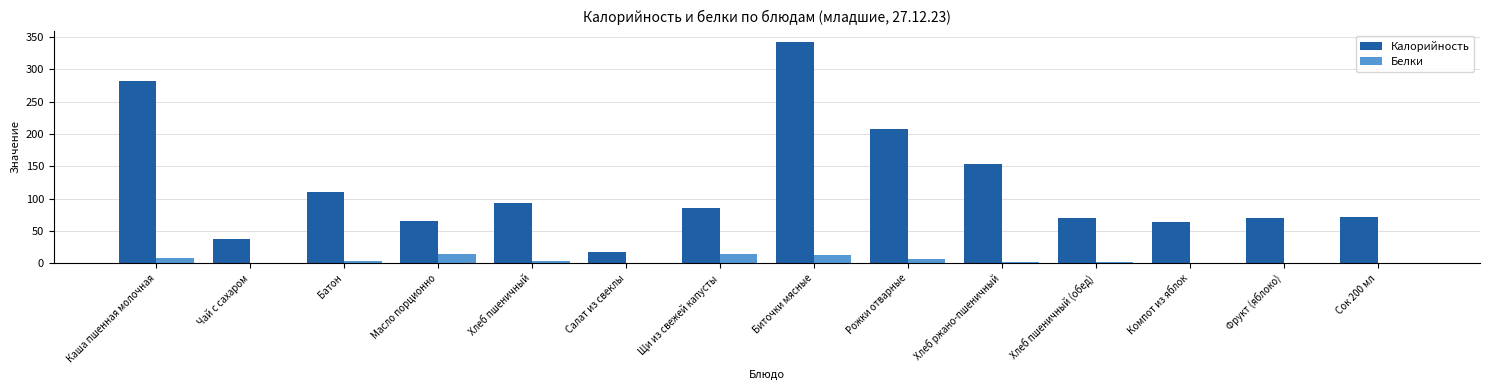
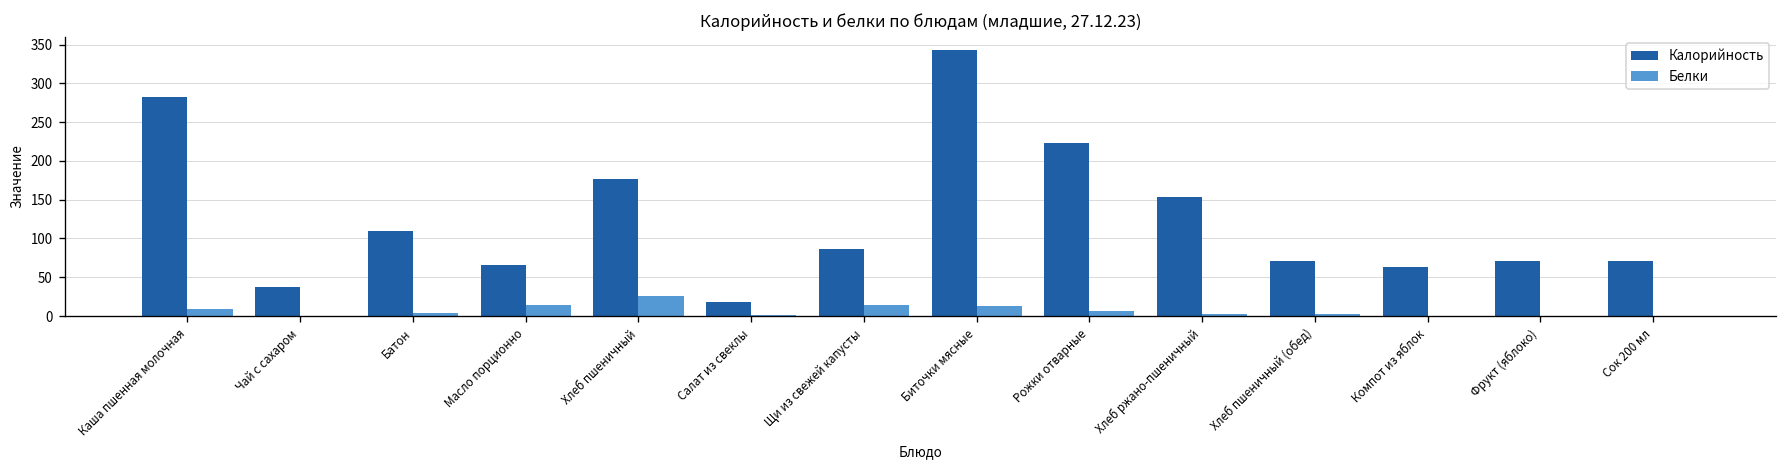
  {
    "Калорийность": {
      "Каша пшенная молочная": 280,
      "Чай с сахаром": 40,
      "Батон": 110,
      "Масло порционно": 70,
-     "Хлеб пшеничный": 90,
+     "Хлеб пшеничный": 180,
      "Салат из свеклы": 20,
      "Щи из свежей капусты": 90,
      "Биточки мясные": 340,
-     "Рожки отварные": 210,
+     "Рожки отварные": 220,
      "Хлеб ржано-пшеничный": 150,
      "Хлеб пшеничный (обед)": 70,
      "Компот из яблок": 60,
      "Фрукт (яблоко)": 70,
      "Сок 200 мл": 70
    },
    "Белки": {
      "Каша пшенная молочная": 10,
      "Масло порционно": 10,
-     "Хлеб пшеничный": 0,
+     "Хлеб пшеничный": 30,
      "Щи из свежей капусты": 10,
      "Биточки мясные": 10,
      "Рожки отварные": 10,
      "Сок 200 мл": 0
    }
  }
